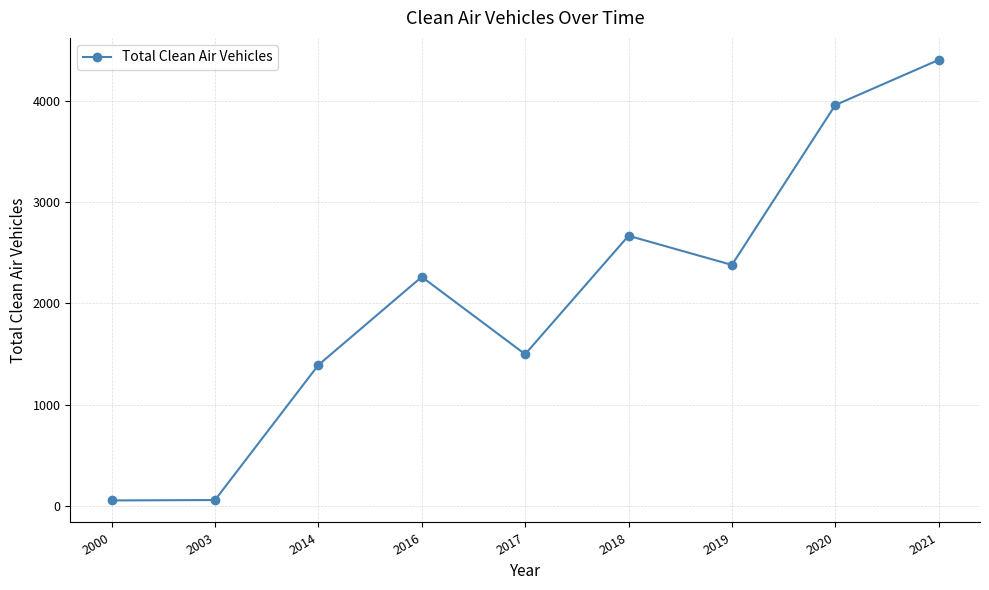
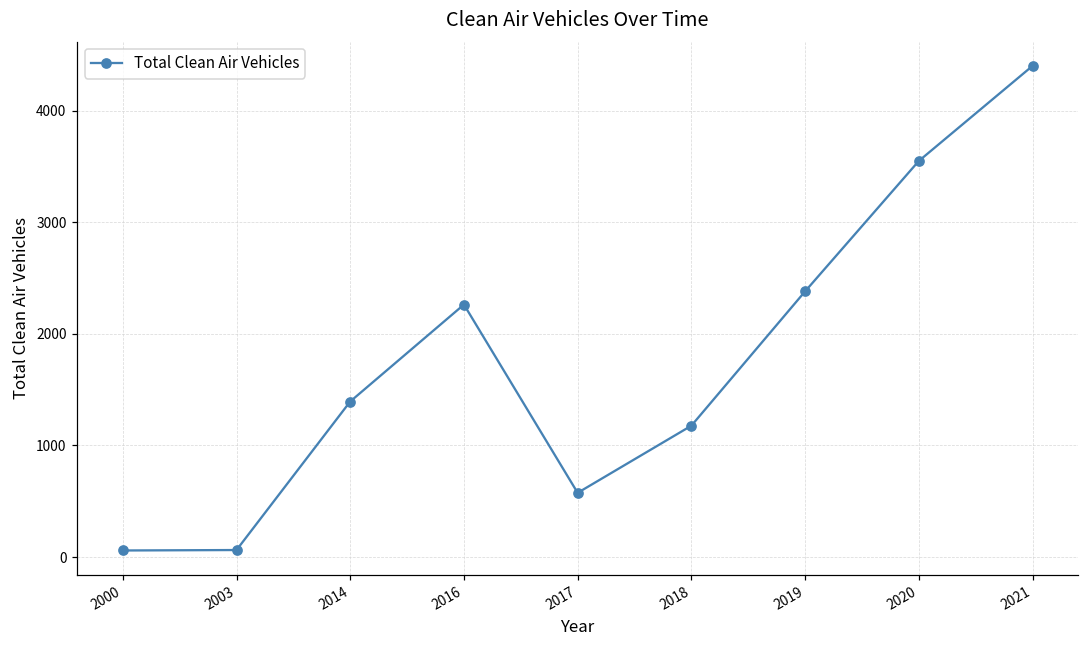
  {
    "2000": 60,
    "2003": 60,
    "2014": 1390,
    "2016": 2260,
-   "2017": 1500,
-   "2018": 2670,
+   "2017": 580,
+   "2018": 1180,
    "2019": 2380,
-   "2020": 3960,
+   "2020": 3550,
    "2021": 4400
  }
